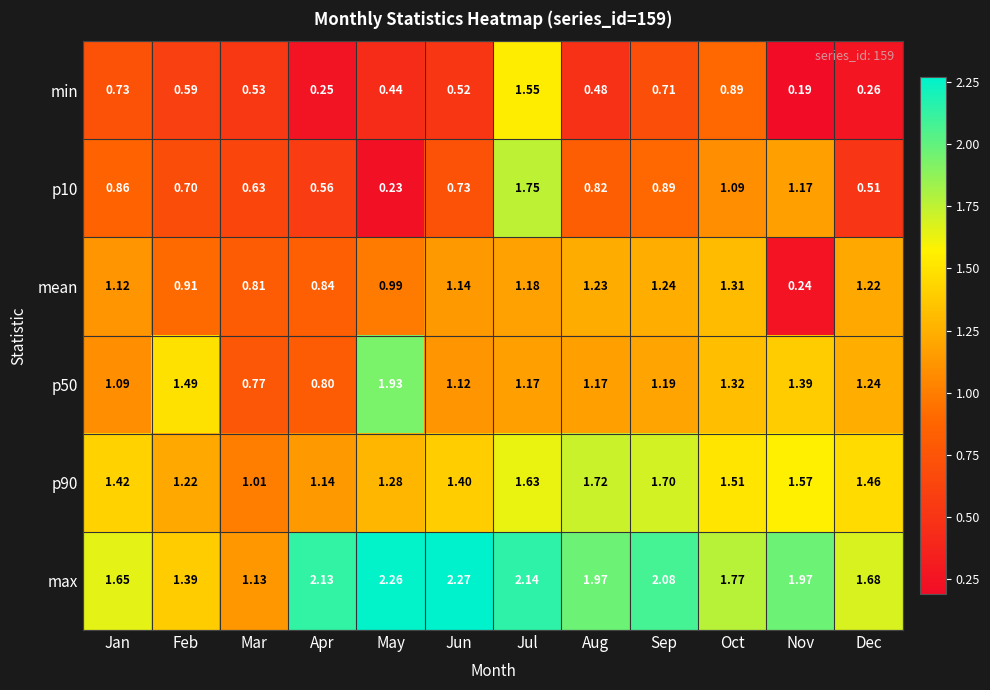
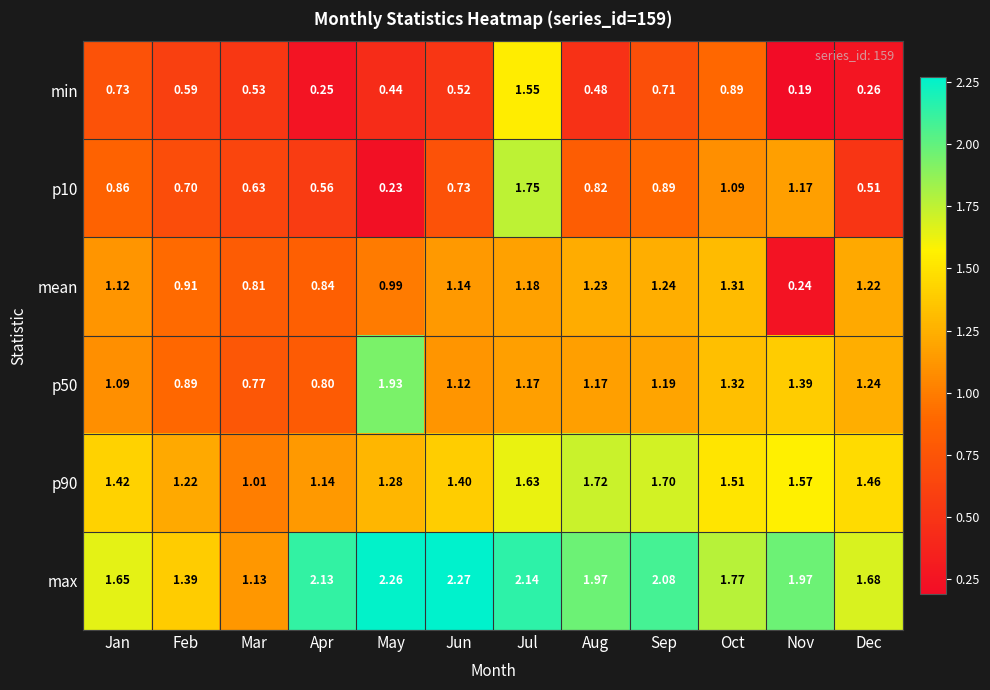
  {
    "min": {
      "Jan": 0.73,
      "Feb": 0.59,
      "Mar": 0.53,
      "Apr": 0.25,
      "May": 0.44,
      "Jun": 0.52,
      "Jul": 1.55,
      "Aug": 0.48,
      "Sep": 0.71,
      "Oct": 0.89,
      "Nov": 0.19
    },
    "p10": {
      "Jan": 0.86,
      "Feb": 0.70,
      "Mar": 0.63,
      "Apr": 0.56,
      "May": 0.23,
      "Jun": 0.73,
      "Jul": 1.75,
      "Aug": 0.82,
      "Sep": 0.89,
      "Oct": 1.09,
      "Nov": 1.17,
      "Dec": 0.51
    },
    "mean": {
      "Jan": 1.12,
      "Feb": 0.91,
      "Mar": 0.81,
      "Apr": 0.84,
      "May": 0.99,
      "Jun": 1.14,
      "Jul": 1.18,
      "Aug": 1.23,
      "Sep": 1.24,
      "Oct": 1.31,
      "Nov": 0.24,
      "Dec": 1.22
    },
    "p50": {
      "Jan": 1.09,
-     "Feb": 1.49,
+     "Feb": 0.89,
      "Mar": 0.77,
      "Apr": 0.80,
      "May": 1.93,
      "Jun": 1.12,
      "Jul": 1.17,
      "Aug": 1.17,
      "Sep": 1.19,
      "Oct": 1.32,
      "Nov": 1.39,
      "Dec": 1.24
    },
    "p90": {
      "Jan": 1.42,
      "Feb": 1.22,
      "Mar": 1.01,
      "Apr": 1.14,
      "May": 1.28,
      "Jun": 1.40,
      "Jul": 1.63,
      "Aug": 1.72,
      "Sep": 1.70,
      "Oct": 1.51,
      "Nov": 1.57,
      "Dec": 1.46
    },
    "max": {
      "Jan": 1.65,
      "Feb": 1.39,
      "Mar": 1.13,
      "Apr": 2.13,
      "May": 2.26,
      "Jun": 2.27,
      "Jul": 2.14,
      "Aug": 1.97,
      "Sep": 2.08,
      "Oct": 1.77,
      "Nov": 1.97,
      "Dec": 1.68
    }
  }
